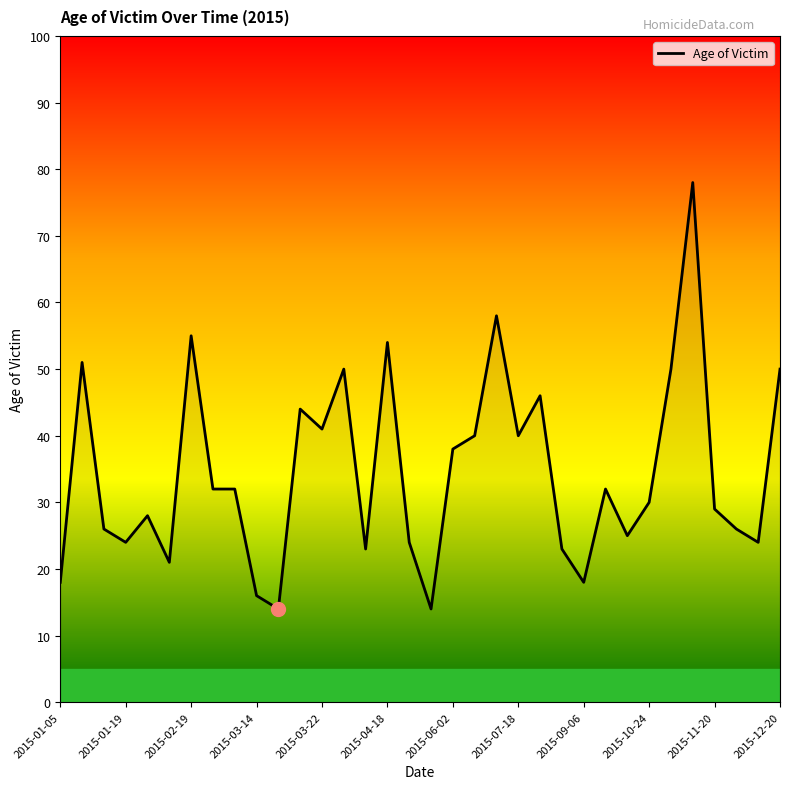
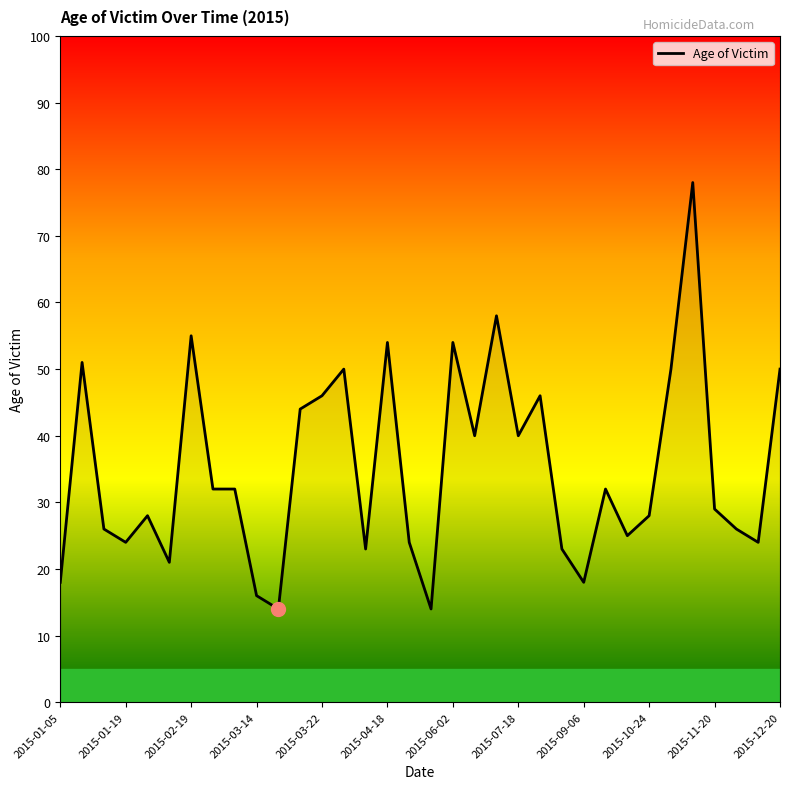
  {
    "Age of Victim": {
      "2015-01-19": 24,
      "2015-02-19": 55,
      "2015-03-14": 16,
-     "2015-03-22": 41,
+     "2015-03-22": 46,
      "2015-04-18": 54,
-     "2015-06-02": 38,
+     "2015-06-02": 54,
      "2015-07-18": 40,
-     "2015-10-24": 30,
+     "2015-10-24": 28,
      "2015-11-20": 29,
      "2015-12-20": 50
    }
  }
